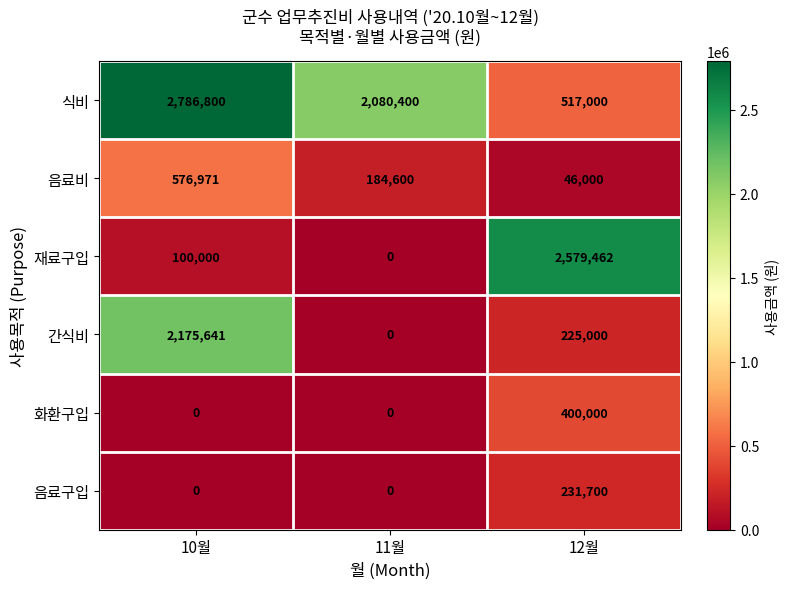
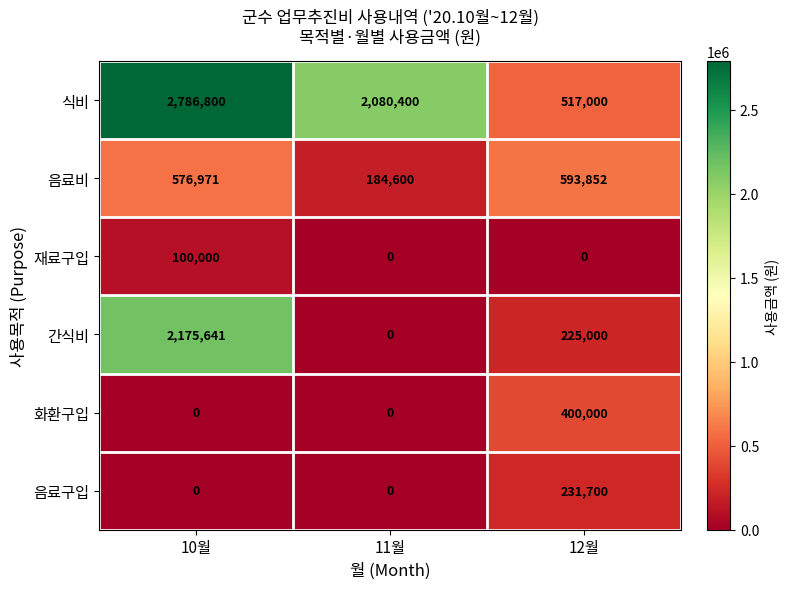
  {
    "식비": {
      "10월": "2,786,800",
      "11월": "2,080,400",
      "12월": "517,000"
    },
    "음료비": {
      "10월": "576,971",
      "11월": "184,600",
-     "12월": "46,000"
+     "12월": "593,852"
    },
    "재료구입": {
      "10월": "100,000",
      "11월": "0",
-     "12월": "2,579,462"
+     "12월": "0"
    },
    "간식비": {
      "10월": "2,175,641",
      "11월": "0",
      "12월": "225,000"
    },
    "화환구입": {
      "10월": "0",
      "11월": "0",
      "12월": "400,000"
    },
    "음료구입": {
      "10월": "0",
      "11월": "0",
      "12월": "231,700"
    }
  }
